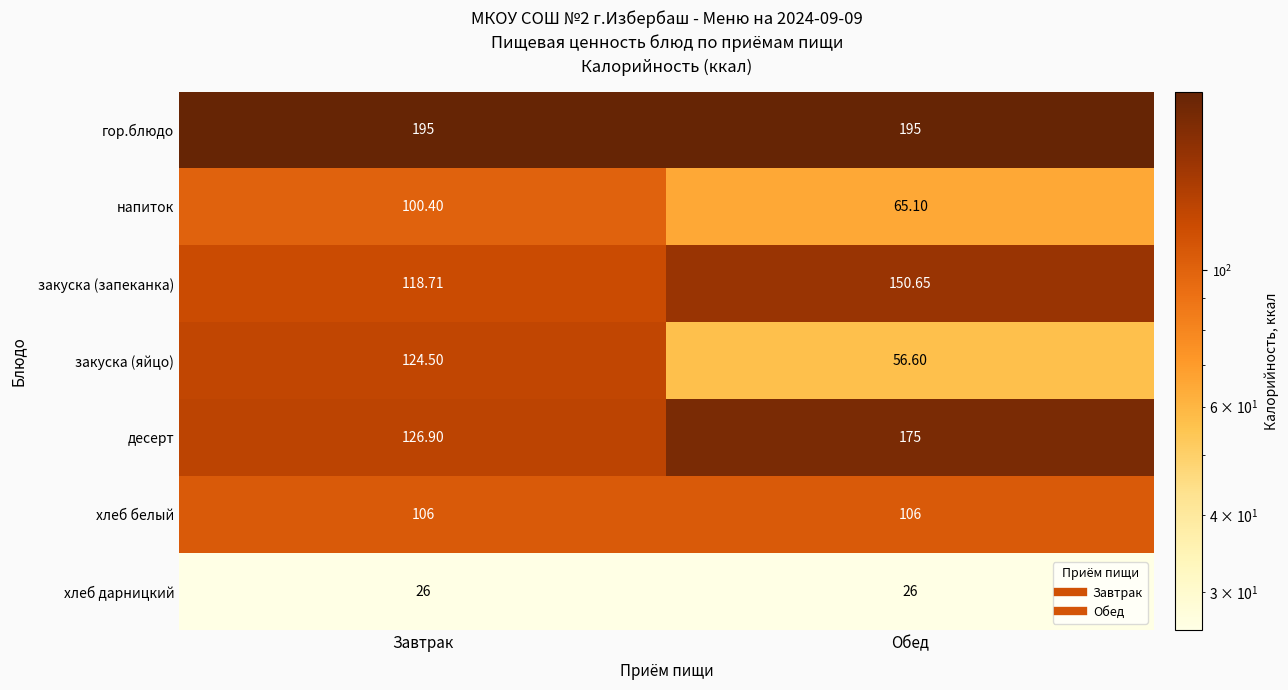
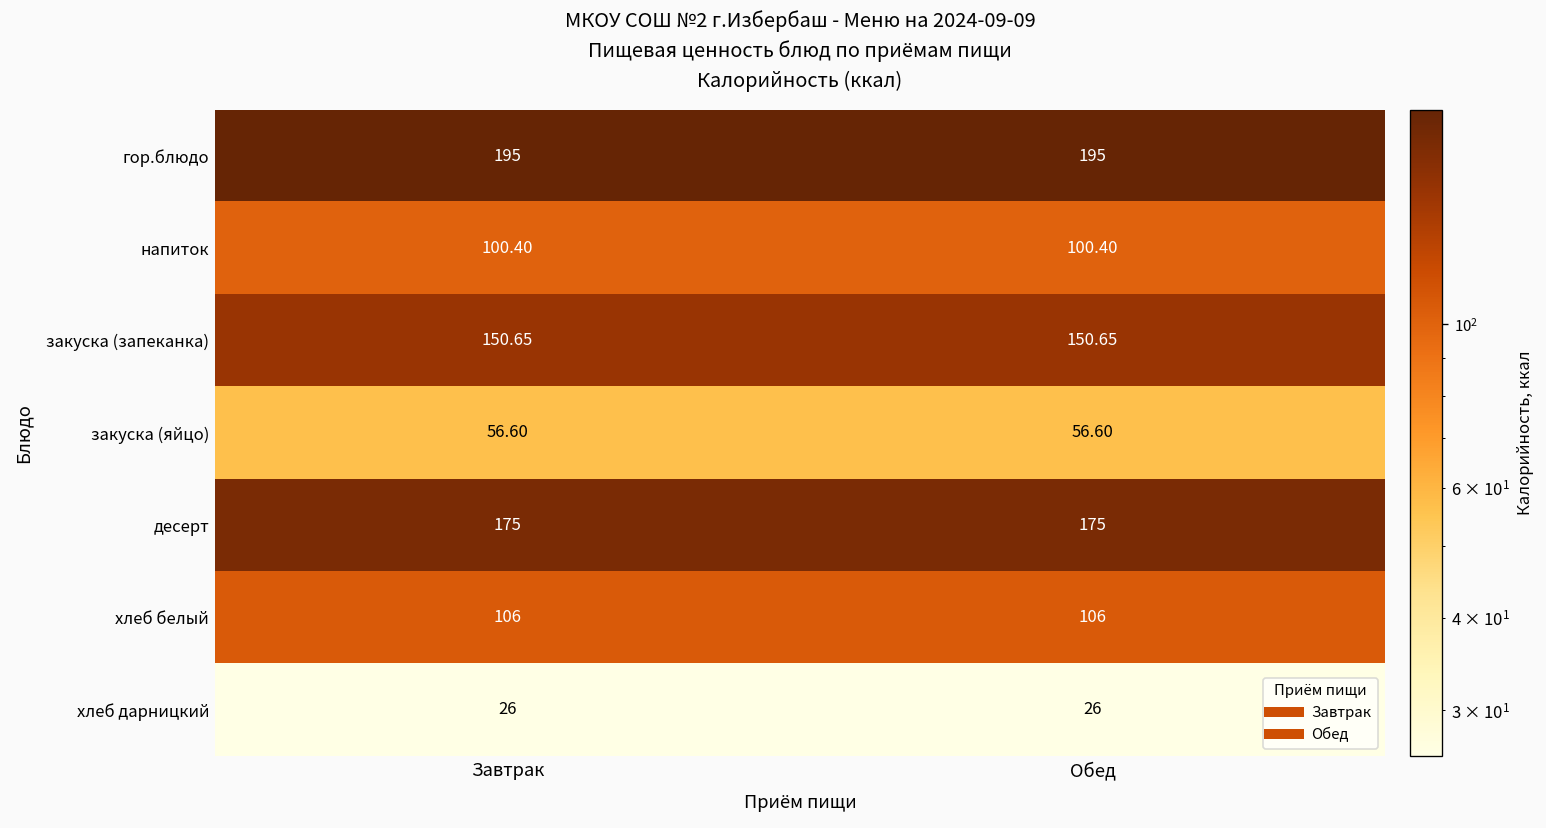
  {
    "гор.блюдо": {
      "Завтрак": 195,
      "Обед": 195
    },
    "напиток": {
      "Завтрак": 100.40,
-     "Обед": 65.10
+     "Обед": 100.40
    },
    "закуска (запеканка)": {
-     "Завтрак": 118.71,
+     "Завтрак": 150.65,
      "Обед": 150.65
    },
    "закуска (яйцо)": {
-     "Завтрак": 124.50,
+     "Завтрак": 56.60,
      "Обед": 56.60
    },
    "десерт": {
-     "Завтрак": 126.90,
+     "Завтрак": 175,
      "Обед": 175
    },
    "хлеб белый": {
      "Завтрак": 106,
      "Обед": 106
    },
    "хлеб дарницкий": {
      "Завтрак": 26,
      "Обед": 26
    }
  }
